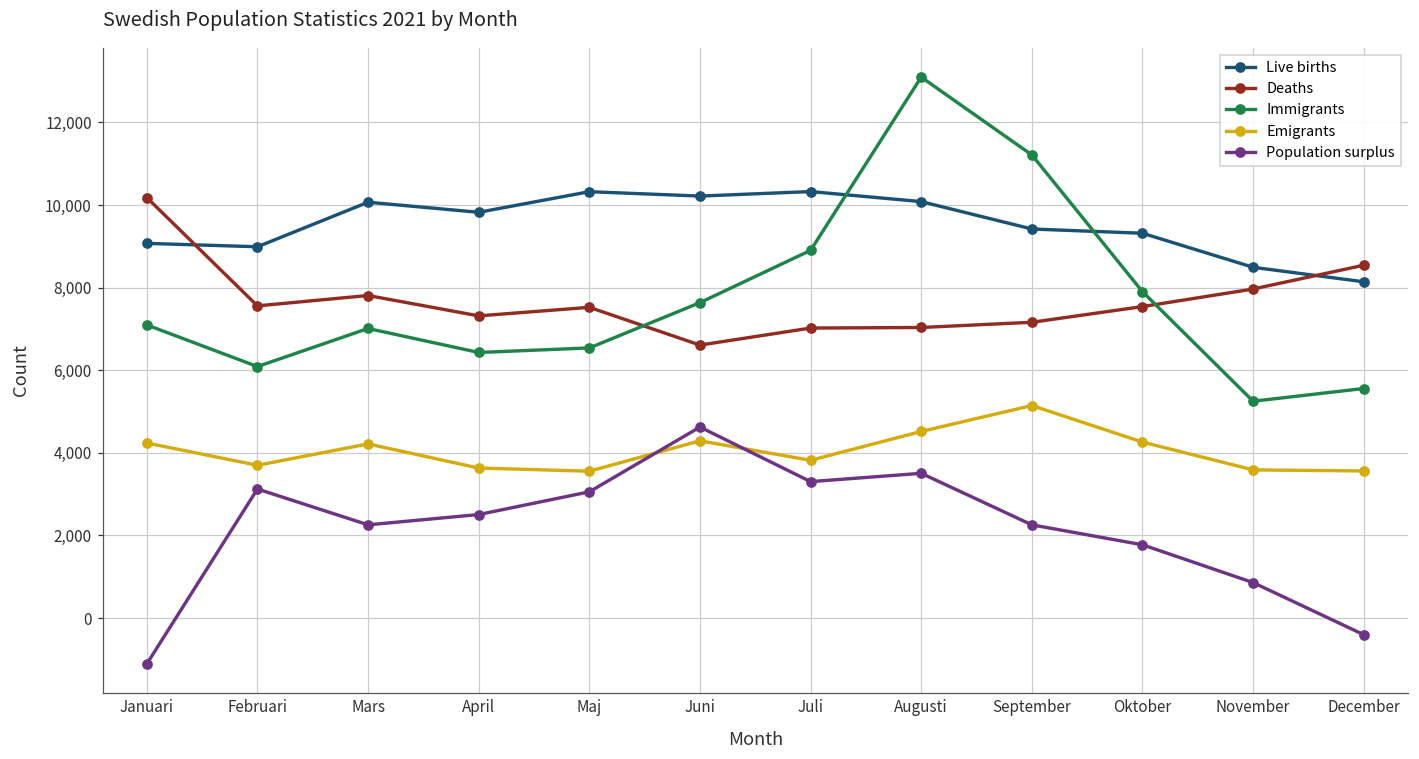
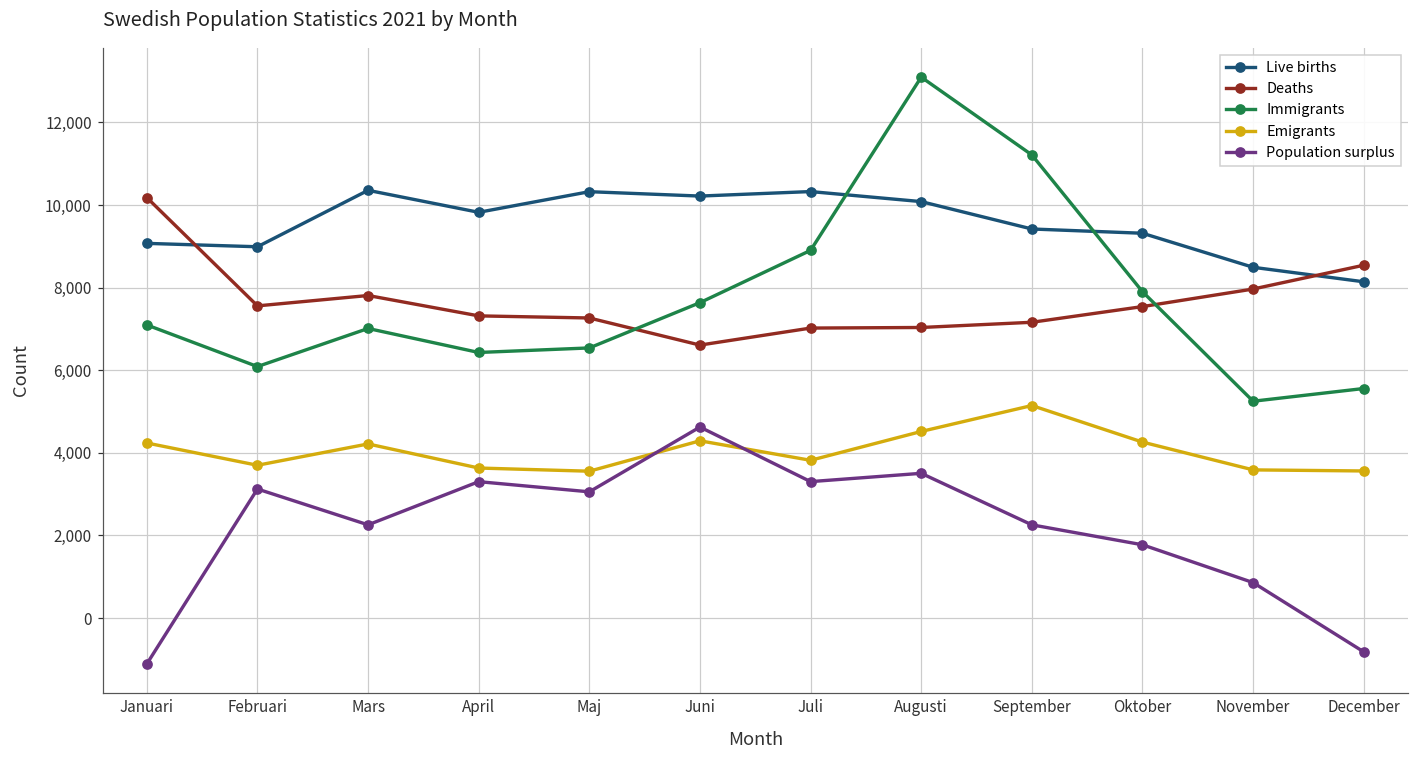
  {
    "Live births": {
      "Januari": "9,100",
      "Februari": "9,000",
-     "Mars": "10,100",
+     "Mars": "10,400",
      "April": "9,800",
      "Maj": "10,300",
      "Juni": "10,200",
      "Juli": "10,300",
      "Augusti": "10,100",
      "September": "9,400",
      "Oktober": "9,300",
      "November": "8,500",
      "December": "8,100"
    },
    "Deaths": {
      "Januari": "10,200",
      "Februari": "7,600",
      "Mars": "7,800",
      "April": "7,300",
-     "Maj": "7,500",
+     "Maj": "7,300",
      "Juni": "6,600",
      "Juli": "7,000",
      "Augusti": "7,000",
      "September": "7,200",
      "Oktober": "7,500",
      "November": "8,000",
      "December": "8,500"
    },
    "Immigrants": {
      "Januari": "7,100",
      "Februari": "6,100",
      "Mars": "7,000",
      "April": "6,400",
      "Maj": "6,500",
      "Juni": "7,600",
      "Juli": "8,900",
      "Augusti": "13,100",
      "September": "11,200",
      "Oktober": "7,900",
      "November": "5,300",
      "December": "5,600"
    },
    "Emigrants": {
      "Januari": "4,200",
      "Februari": "3,700",
      "Mars": "4,200",
      "April": "3,600",
      "Maj": "3,600",
      "Juni": "4,300",
      "Juli": "3,800",
      "Augusti": "4,500",
      "September": "5,100",
      "Oktober": "4,300",
      "November": "3,600",
      "December": "3,600"
    },
    "Population surplus": {
      "Januari": "-1,100",
      "Februari": "3,100",
      "Mars": "2,300",
-     "April": "2,500",
+     "April": "3,300",
      "Maj": "3,100",
      "Juni": "4,600",
      "Juli": "3,300",
      "Augusti": "3,500",
      "September": "2,300",
      "Oktober": "1,800",
      "November": "900",
-     "December": "-400"
+     "December": "-800"
    }
  }
